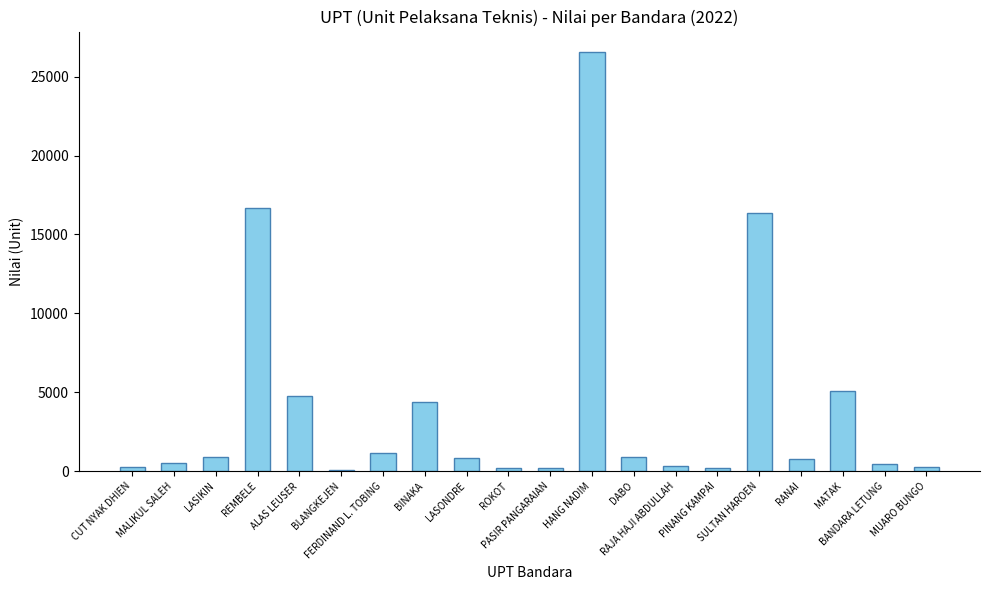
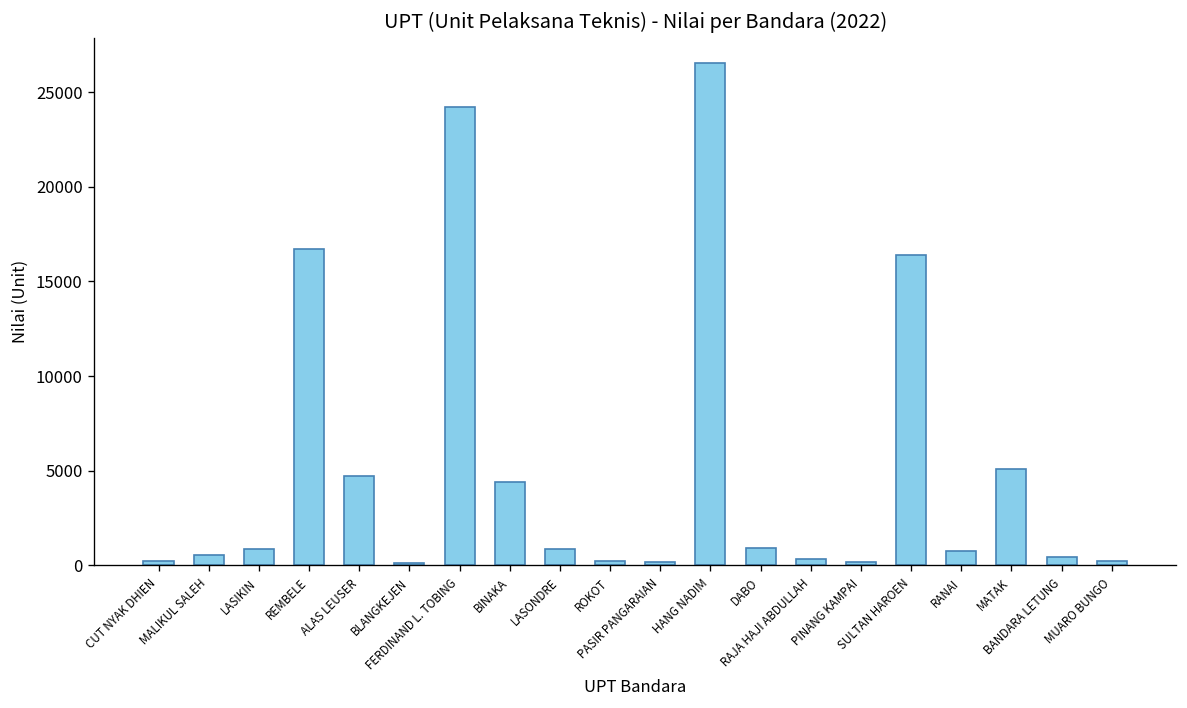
  {
    "CUT NYAK DHIEN": 300,
    "MALIKUL SALEH": 500,
    "LASIKIN": 900,
    "REMBELE": 16700,
    "ALAS LEUSER": 4700,
-   "FERDINAND L. TOBING": 1200,
+   "FERDINAND L. TOBING": 24200,
    "BINAKA": 4400,
    "LASONDRE": 800,
    "ROKOT": 200,
    "PASIR PANGARAIAN": 200,
    "HANG NADIM": 26500,
    "DABO": 900,
    "RAJA HAJI ABDULLAH": 400,
    "PINANG KAMPAI": 200,
    "SULTAN HAROEN": 16400,
    "RANAI": 800,
    "MATAK": 5100,
    "BANDARA LETUNG": 500,
    "MUARO BUNGO": 300
  }
